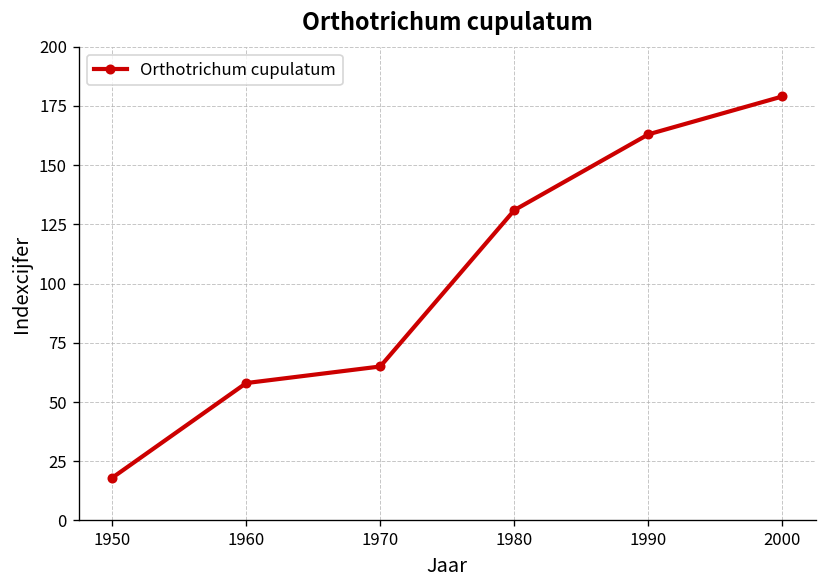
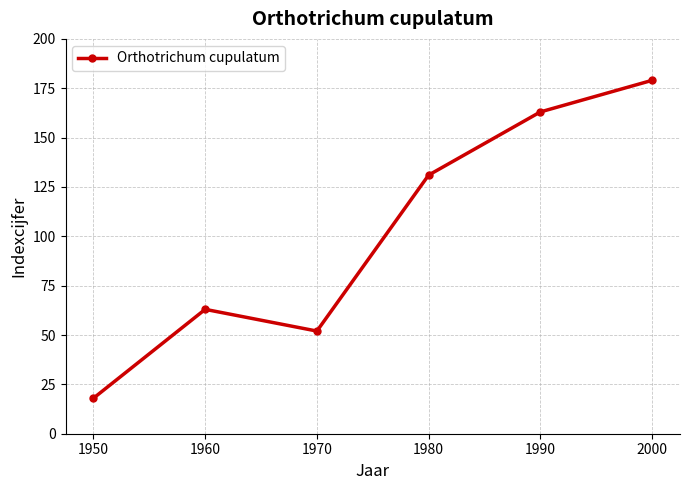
  {
    "1950": 18,
-   "1960": 58,
-   "1970": 65,
+   "1960": 63,
+   "1970": 52,
    "1980": 131,
    "1990": 163,
    "2000": 179
  }
